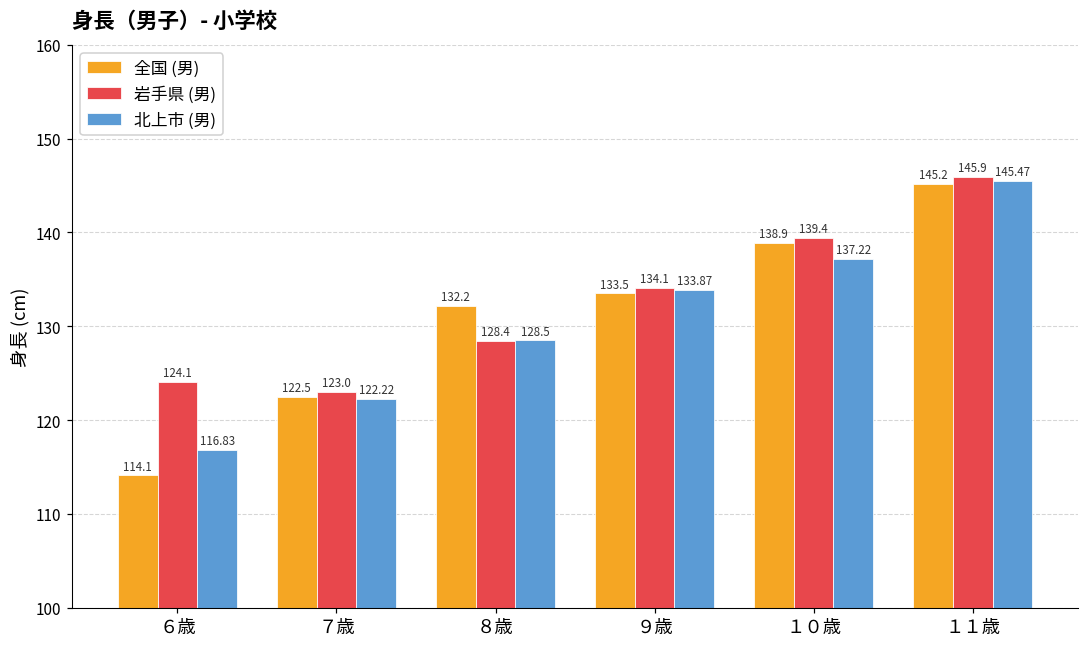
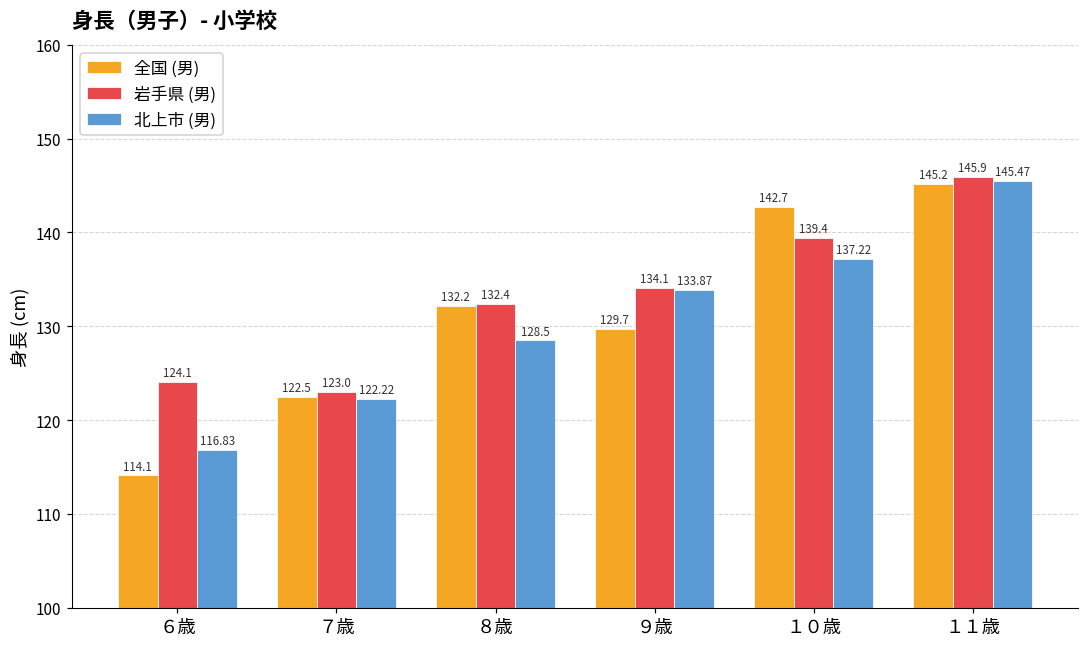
  {
    "全国 (男)": {
      "６歳": 114.1,
      "７歳": 122.5,
      "８歳": 132.2,
-     "９歳": 133.5,
-     "１０歳": 138.9,
+     "９歳": 129.7,
+     "１０歳": 142.7,
      "１１歳": 145.2
    },
    "岩手県 (男)": {
      "６歳": 124.1,
      "７歳": 123.0,
-     "８歳": 128.4,
+     "８歳": 132.4,
      "９歳": 134.1,
      "１０歳": 139.4,
      "１１歳": 145.9
    },
    "北上市 (男)": {
      "６歳": 116.83,
      "７歳": 122.22,
      "８歳": 128.5,
      "９歳": 133.87,
      "１０歳": 137.22,
      "１１歳": 145.47
    }
  }
